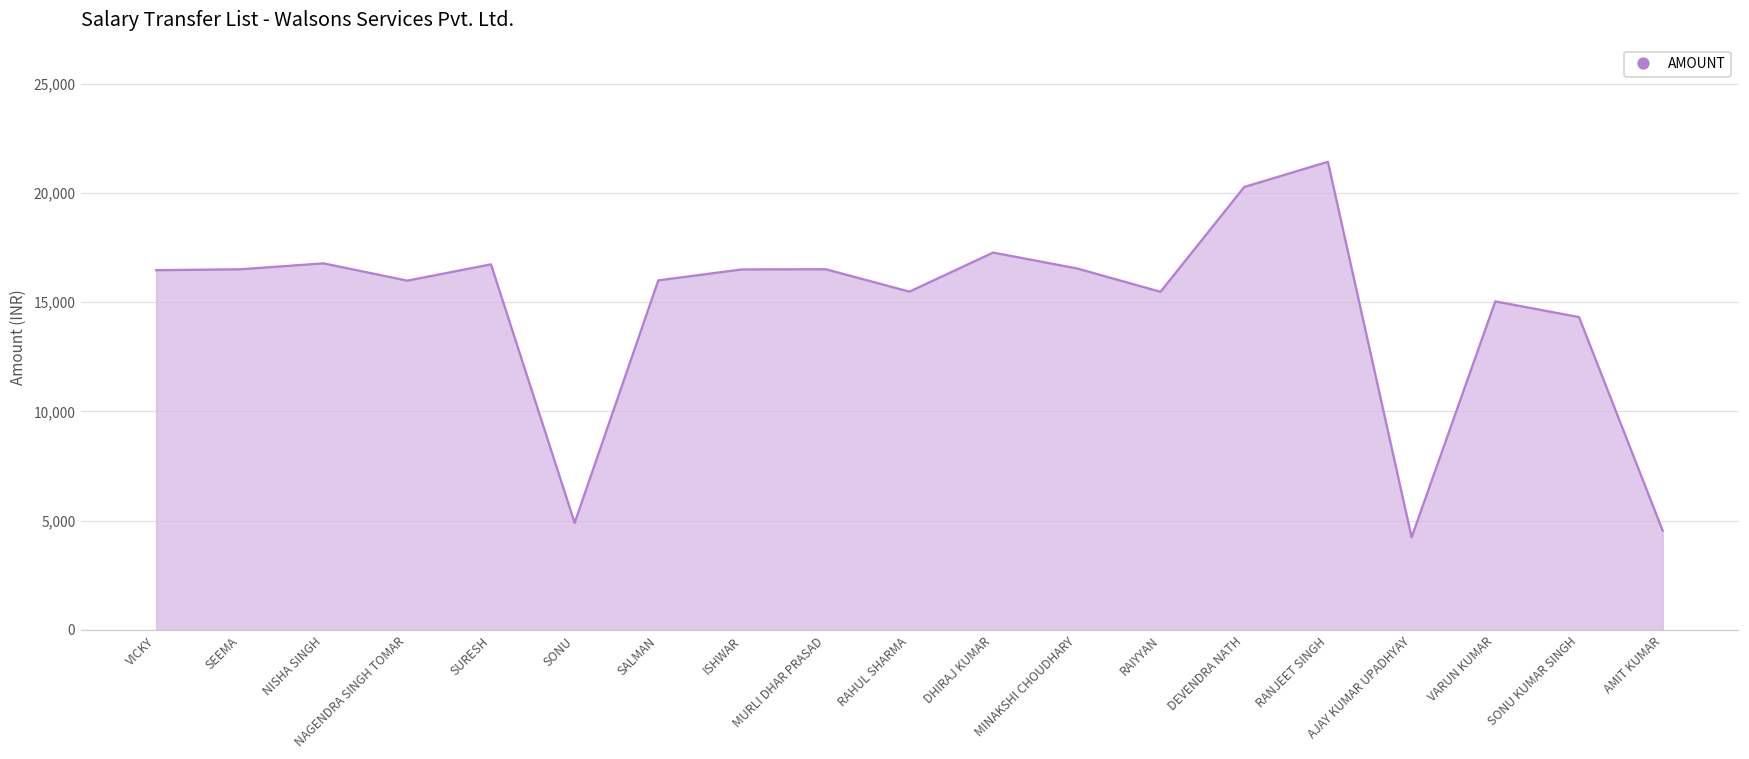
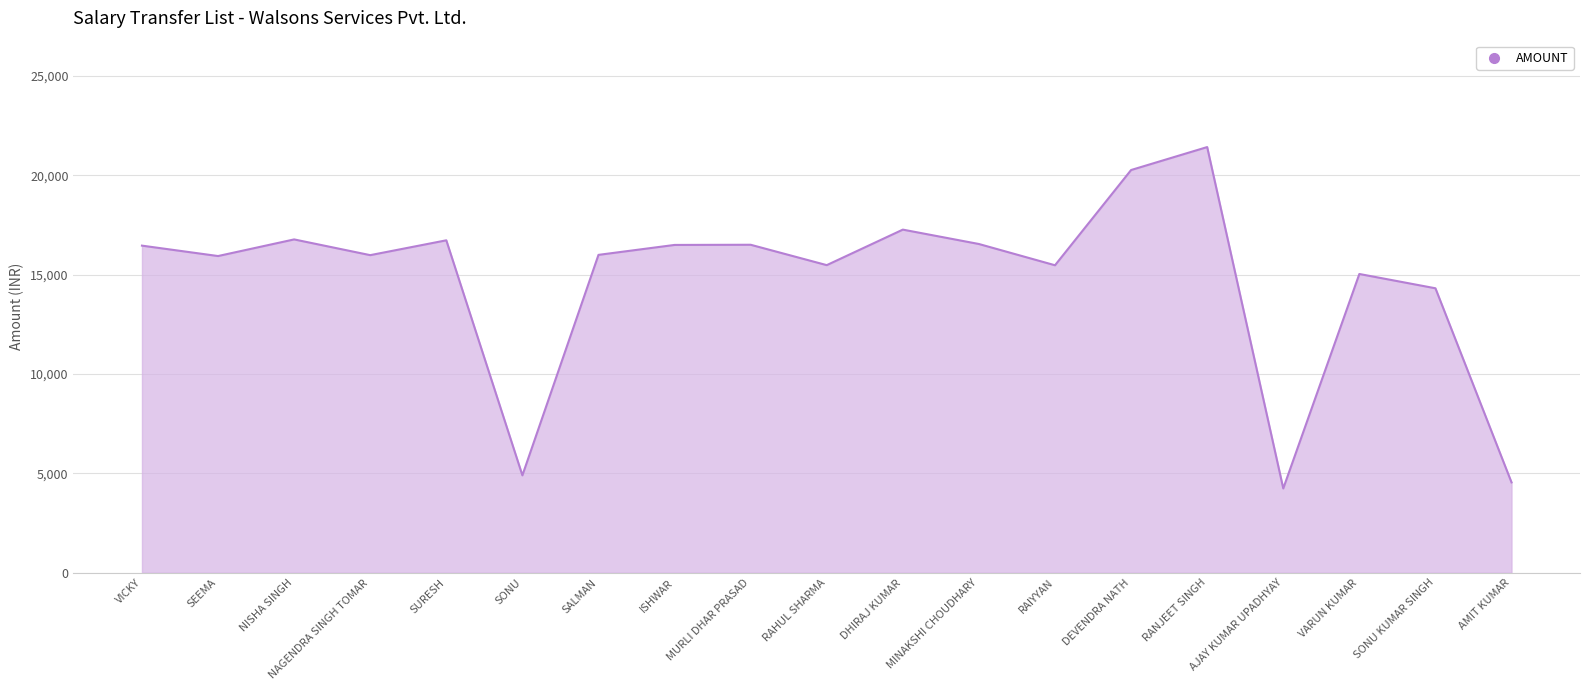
  {
    "VICKY": "16,500",
-   "SEEMA": "16,500",
+   "SEEMA": "15,900",
    "NISHA SINGH": "16,800",
    "NAGENDRA SINGH TOMAR": "16,000",
    "SURESH": "16,700",
    "SONU": "4,900",
    "SALMAN": "16,000",
    "ISHWAR": "16,500",
    "MURLI DHAR PRASAD": "16,500",
    "RAHUL SHARMA": "15,500",
    "DHIRAJ KUMAR": "17,300",
    "MINAKSHI CHOUDHARY": "16,500",
    "RAIYYAN": "15,500",
    "DEVENDRA NATH": "20,300",
    "RANJEET SINGH": "21,400",
    "AJAY KUMAR UPADHYAY": "4,200",
    "VARUN KUMAR": "15,000",
    "SONU KUMAR SINGH": "14,300",
    "AMIT KUMAR": "4,500"
  }
